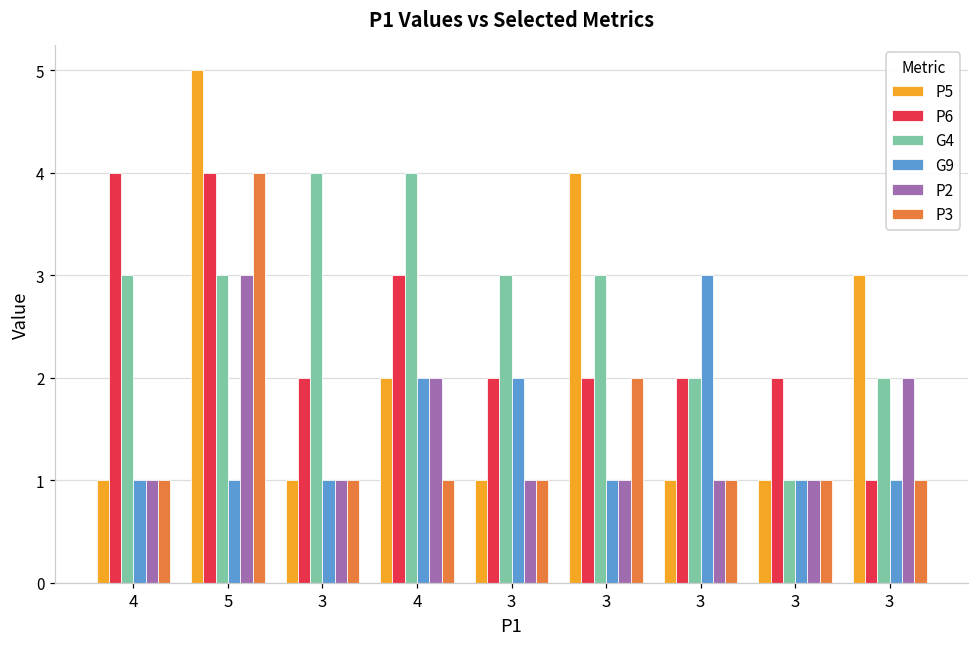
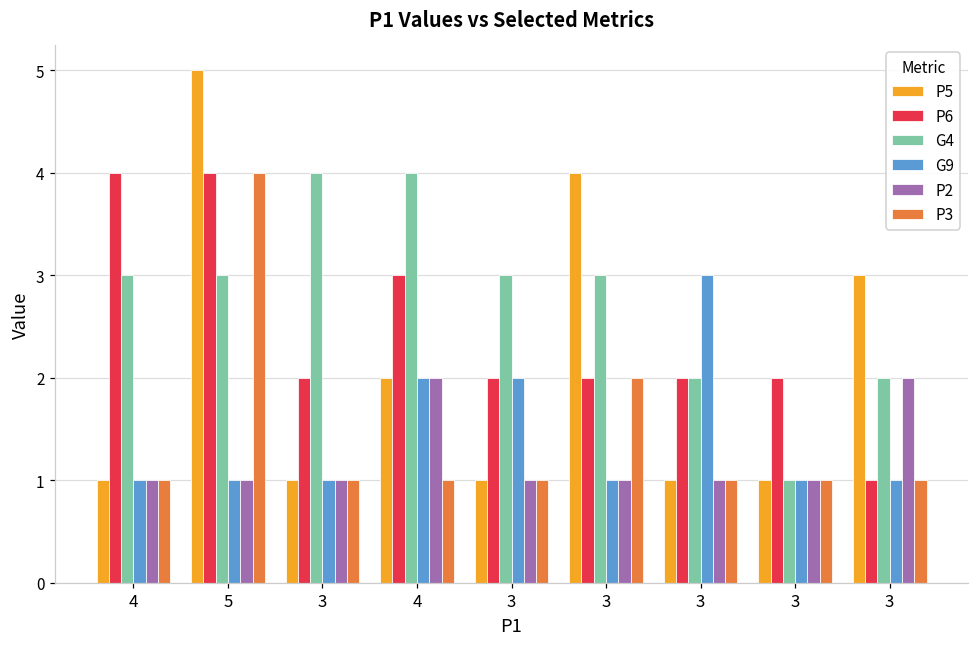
  {
    "P6": {
      "5": 4
    },
    "G4": {
      "5": 3
    },
    "G9": {
      "5": 1
    },
    "P2": {
-     "5": 3
+     "5": 1
    }
  }
